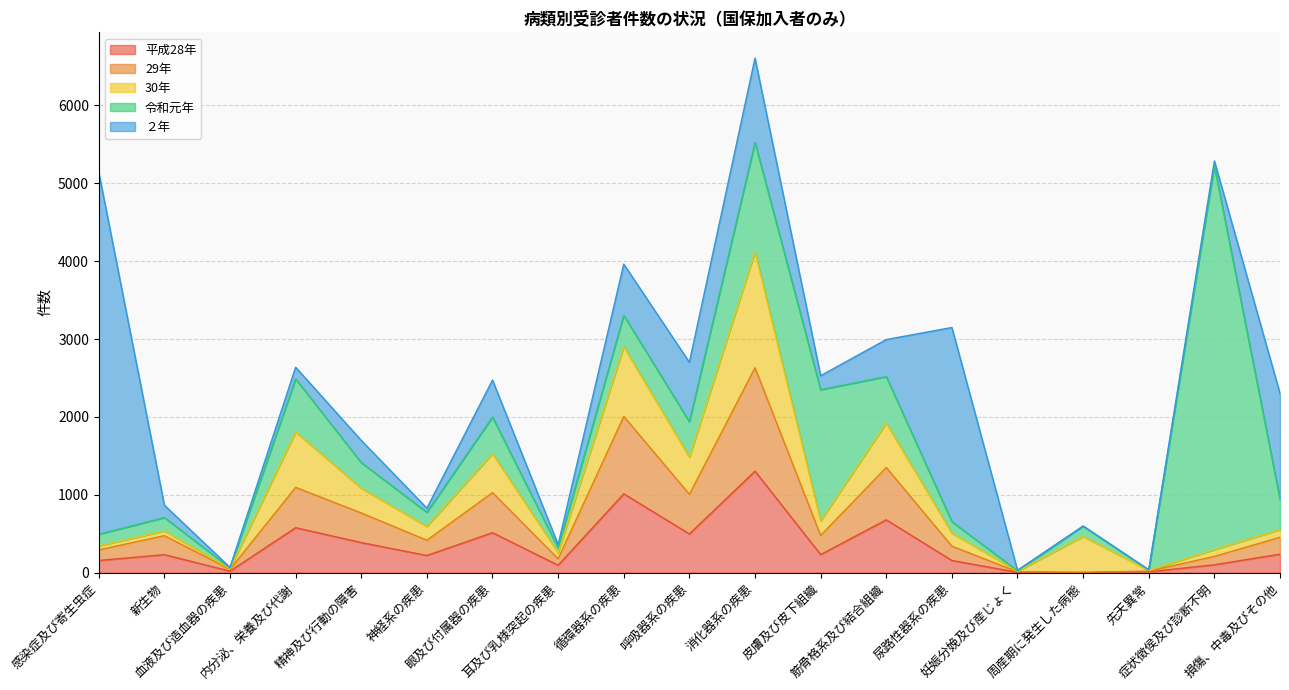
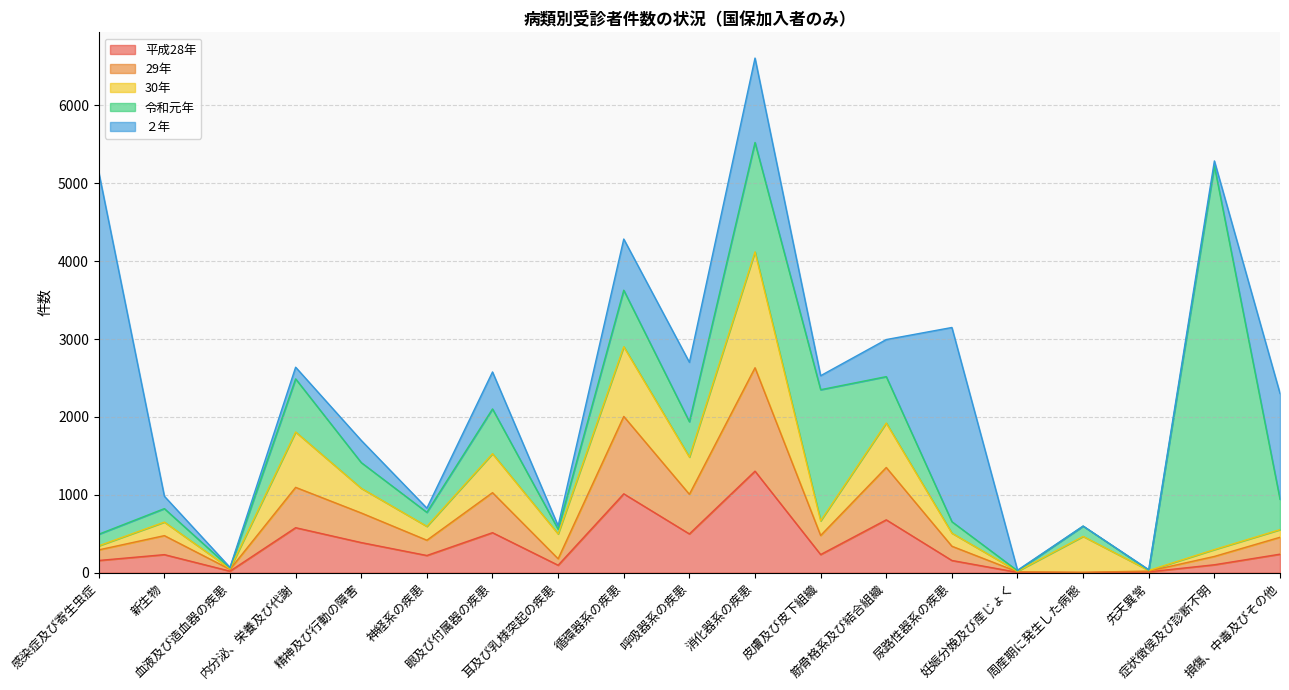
  {
    "30年": {
      "感染症及び寄生虫症": 100,
-     "新生物": 100,
+     "新生物": 200,
      "内分泌、栄養及び代謝": 700,
      "精神及び行動の障害": 300,
      "神経系の疾患": 200,
      "眼及び付属器の疾患": 500,
-     "耳及び乳様突起の疾患": 100,
+     "耳及び乳様突起の疾患": 300,
      "循環器系の疾患": 900,
      "呼吸器系の疾患": 500,
      "消化器系の疾患": 1500,
      "皮膚及び皮下組織": 200,
      "筋骨格系及び結合組織": 600,
      "尿路性器系の疾患": 200,
      "周産期に発生した病態": 500,
      "症状徴侯及び診断不明": 100,
      "損傷、中毒及びその他": 100
    },
    "令和元年": {
      "感染症及び寄生虫症": 100,
      "新生物": 200,
      "内分泌、栄養及び代謝": 700,
      "精神及び行動の障害": 300,
      "神経系の疾患": 200,
-     "眼及び付属器の疾患": 500,
+     "眼及び付属器の疾患": 600,
      "耳及び乳様突起の疾患": 100,
-     "循環器系の疾患": 400,
+     "循環器系の疾患": 700,
      "呼吸器系の疾患": 500,
      "消化器系の疾患": 1400,
      "皮膚及び皮下組織": 1700,
      "筋骨格系及び結合組織": 600,
      "尿路性器系の疾患": 100,
      "症状徴侯及び診断不明": 4900,
      "損傷、中毒及びその他": 400
    },
    "２年": {
      "感染症及び寄生虫症": 4700,
      "新生物": 200,
      "内分泌、栄養及び代謝": 200,
      "精神及び行動の障害": 300,
      "神経系の疾患": 100,
      "眼及び付属器の疾患": 500,
      "耳及び乳様突起の疾患": 0,
      "循環器系の疾患": 700,
      "呼吸器系の疾患": 800,
      "消化器系の疾患": 1100,
      "皮膚及び皮下組織": 200,
      "筋骨格系及び結合組織": 500,
      "尿路性器系の疾患": 2500,
      "症状徴侯及び診断不明": 100,
      "損傷、中毒及びその他": 1400
    }
  }
